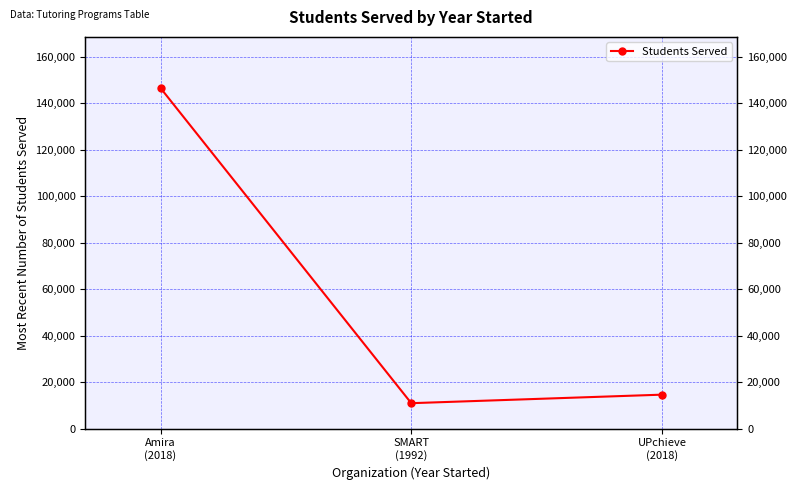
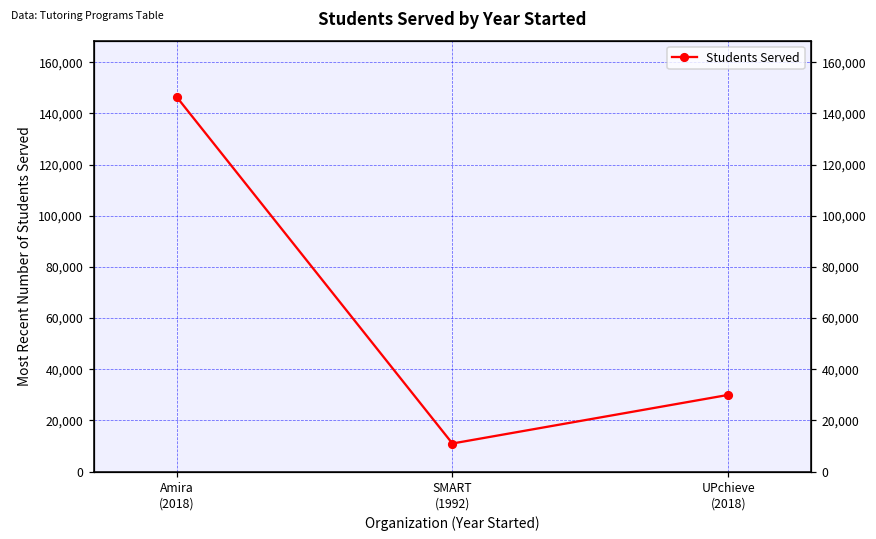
  {
    "Amira (2018)": "147,000",
    "SMART (1992)": "11,000",
-   "UPchieve (2018)": "15,000"
+   "UPchieve (2018)": "30,000"
  }
